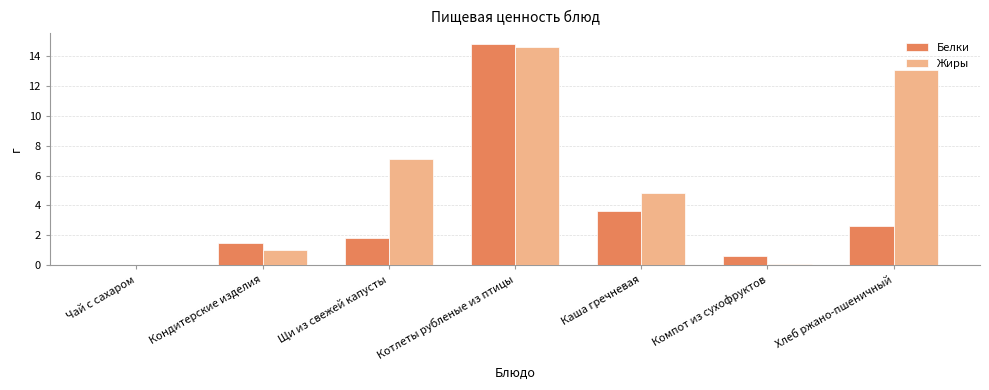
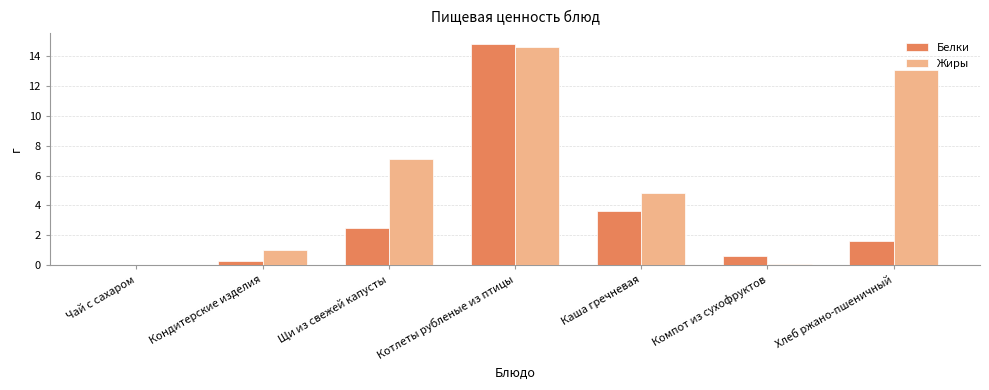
  {
    "Белки": {
      "Чай с сахаром": 0.0,
-     "Кондитерские изделия": 1.5,
-     "Щи из свежей капусты": 1.8,
+     "Кондитерские изделия": 0.3,
+     "Щи из свежей капусты": 2.5,
      "Котлеты рубленые из птицы": 14.8,
      "Каша гречневая": 3.6,
      "Компот из сухофруктов": 0.6,
-     "Хлеб ржано-пшеничный": 2.6
+     "Хлеб ржано-пшеничный": 1.6
    },
    "Жиры": {
      "Чай с сахаром": 0.0,
      "Кондитерские изделия": 1.0,
      "Щи из свежей капусты": 7.1,
      "Котлеты рубленые из птицы": 14.6,
      "Каша гречневая": 4.8,
      "Хлеб ржано-пшеничный": 13.1
    }
  }
